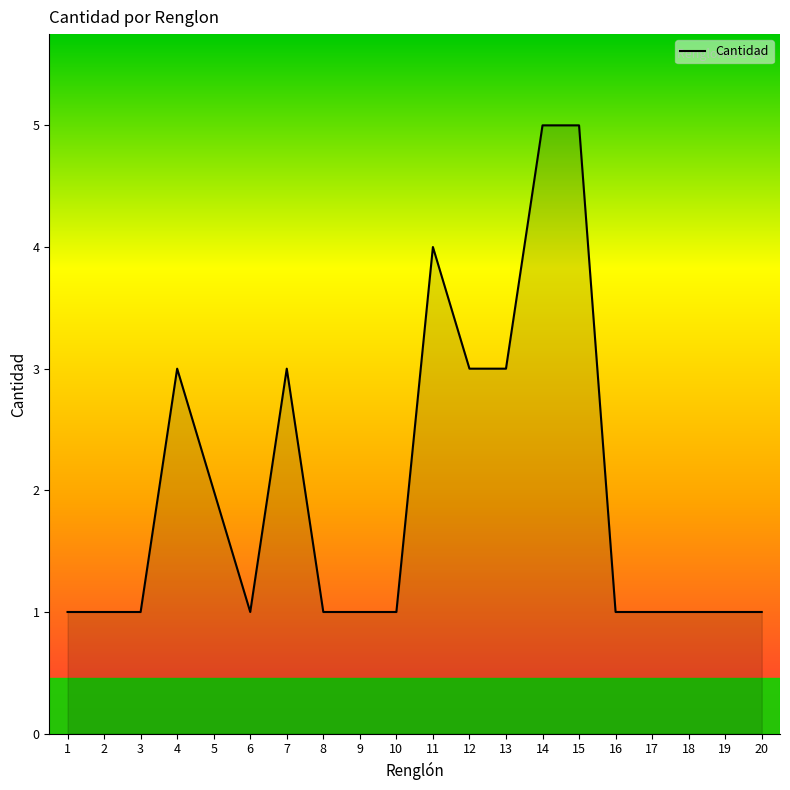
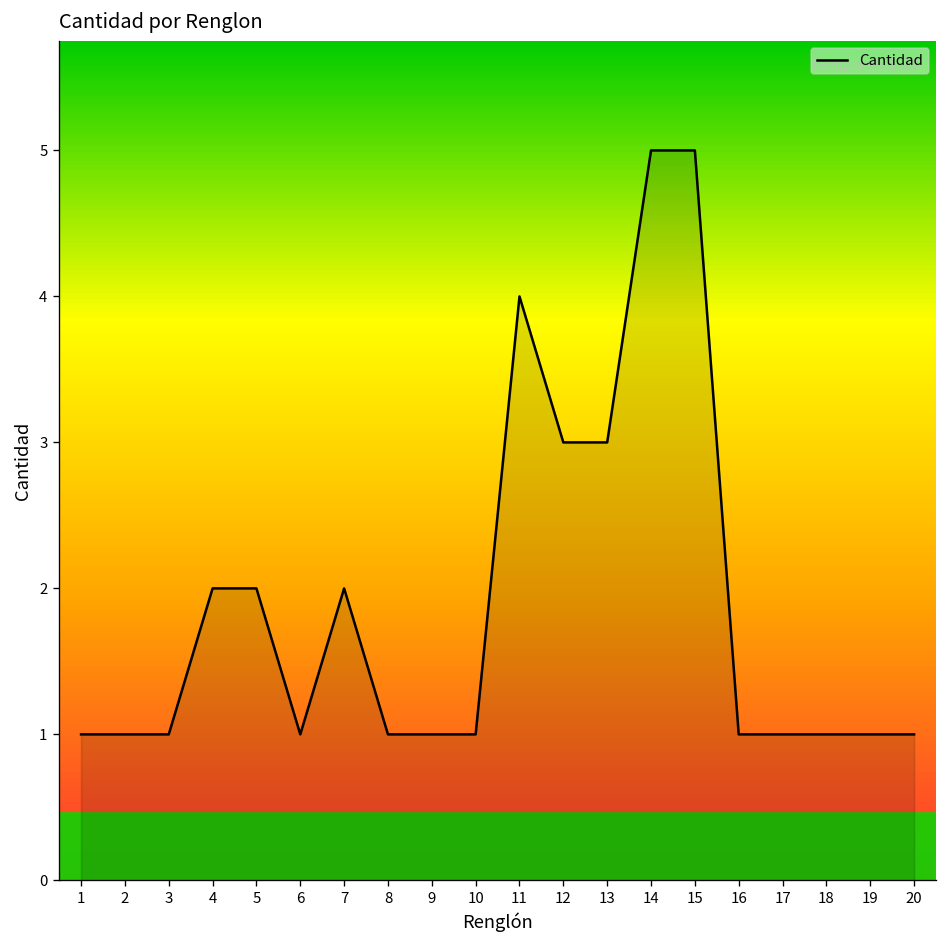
  {
    "1": 1,
    "2": 1,
    "3": 1,
-   "4": 3,
+   "4": 2,
    "5": 2,
    "6": 1,
-   "7": 3,
+   "7": 2,
    "8": 1,
    "9": 1,
    "10": 1,
    "11": 4,
    "12": 3,
    "13": 3,
    "14": 5,
    "15": 5,
    "16": 1,
    "17": 1,
    "18": 1,
    "19": 1,
    "20": 1
  }
